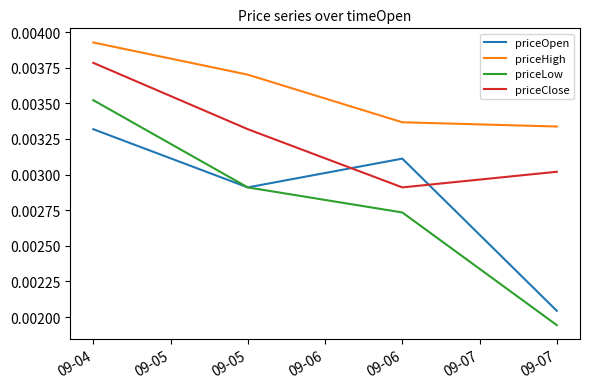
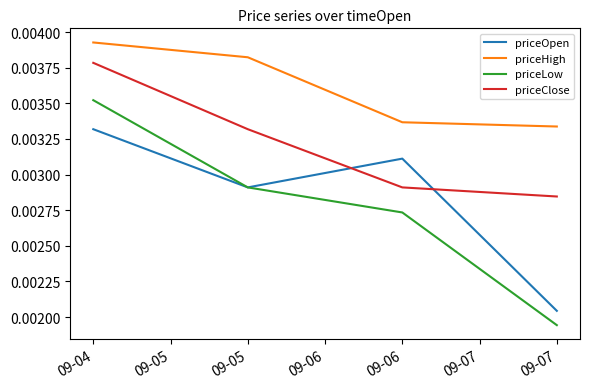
  {
    "priceOpen": {
      "09-04": 0.00332,
      "09-06": 0.00311,
      "09-07": 0.00204
    },
    "priceHigh": {
      "09-04": 0.00393,
-     "09-05": 0.00370,
+     "09-05": 0.00382,
      "09-06": 0.00337,
      "09-07": 0.00334
    },
    "priceLow": {
      "09-04": 0.00352,
      "09-06": 0.00273,
      "09-07": 0.00194
    },
    "priceClose": {
      "09-04": 0.00378,
      "09-05": 0.00332,
      "09-06": 0.00291,
-     "09-07": 0.00302
+     "09-07": 0.00285
    }
  }
